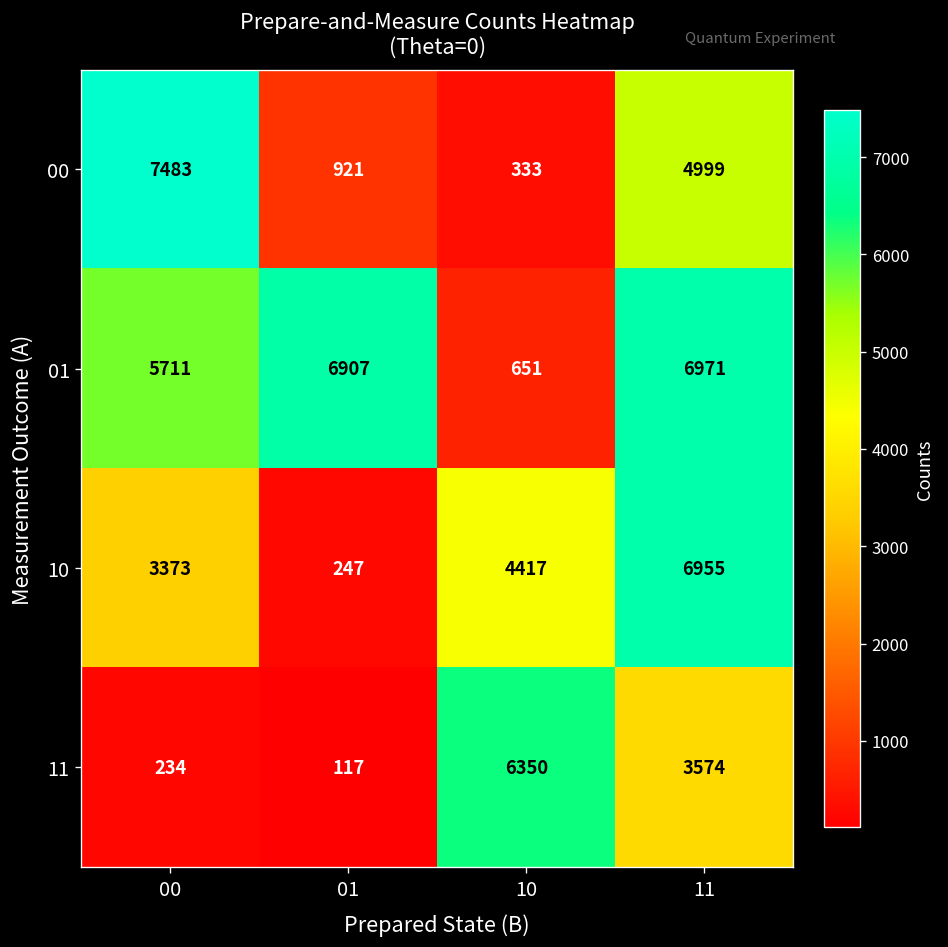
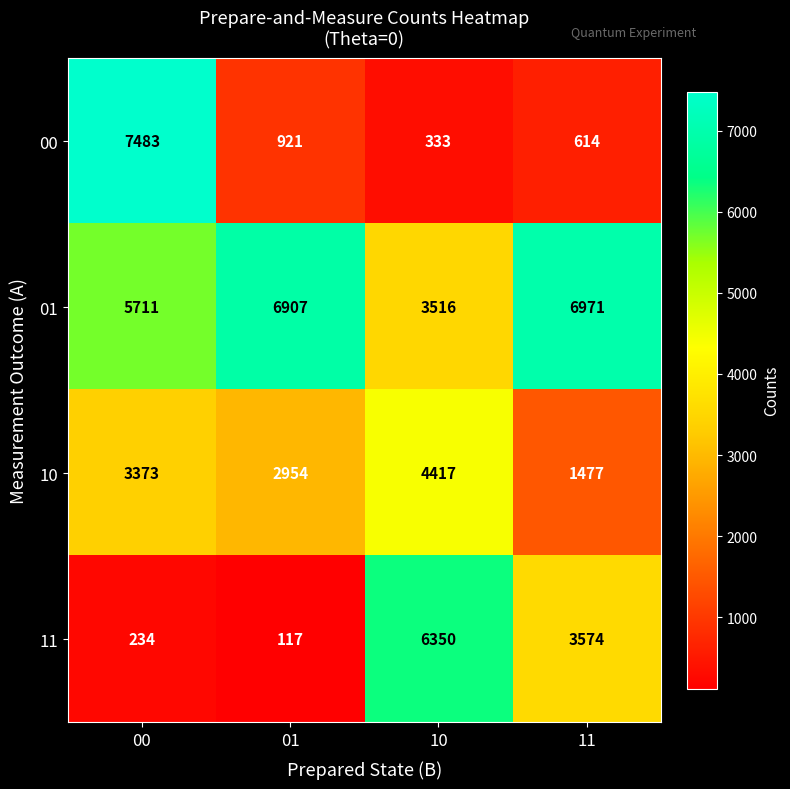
  {
    "00": {
      "00": 7483,
      "01": 921,
      "10": 333,
-     "11": 4999
+     "11": 614
    },
    "01": {
      "00": 5711,
      "01": 6907,
-     "10": 651,
+     "10": 3516,
      "11": 6971
    },
    "10": {
      "00": 3373,
-     "01": 247,
+     "01": 2954,
      "10": 4417,
-     "11": 6955
+     "11": 1477
    },
    "11": {
      "00": 234,
      "01": 117,
      "10": 6350,
      "11": 3574
    }
  }
